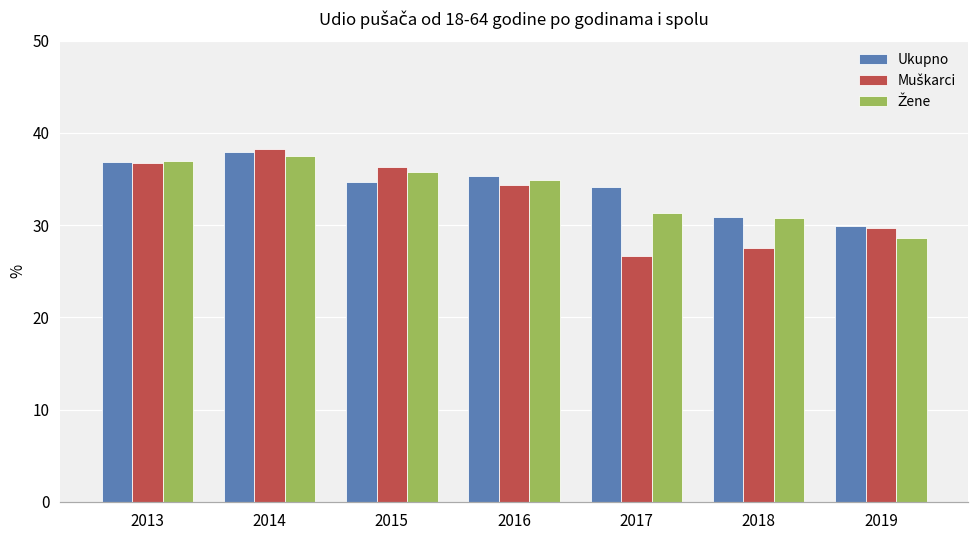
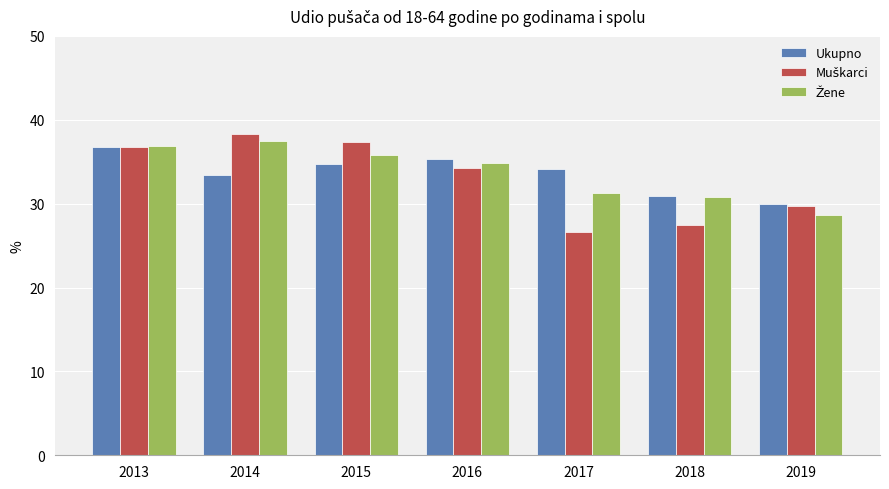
  {
    "Ukupno": {
      "2013": 37,
-     "2014": 38,
+     "2014": 33,
      "2015": 35,
      "2016": 35,
      "2017": 34,
      "2018": 31,
      "2019": 30
    },
    "Muškarci": {
      "2013": 37,
      "2014": 38,
-     "2015": 36,
+     "2015": 37,
      "2016": 34,
      "2017": 27,
      "2018": 28,
      "2019": 30
    },
    "Žene": {
      "2013": 37,
      "2014": 38,
      "2015": 36,
      "2016": 35,
      "2017": 31,
      "2018": 31,
      "2019": 29
    }
  }
